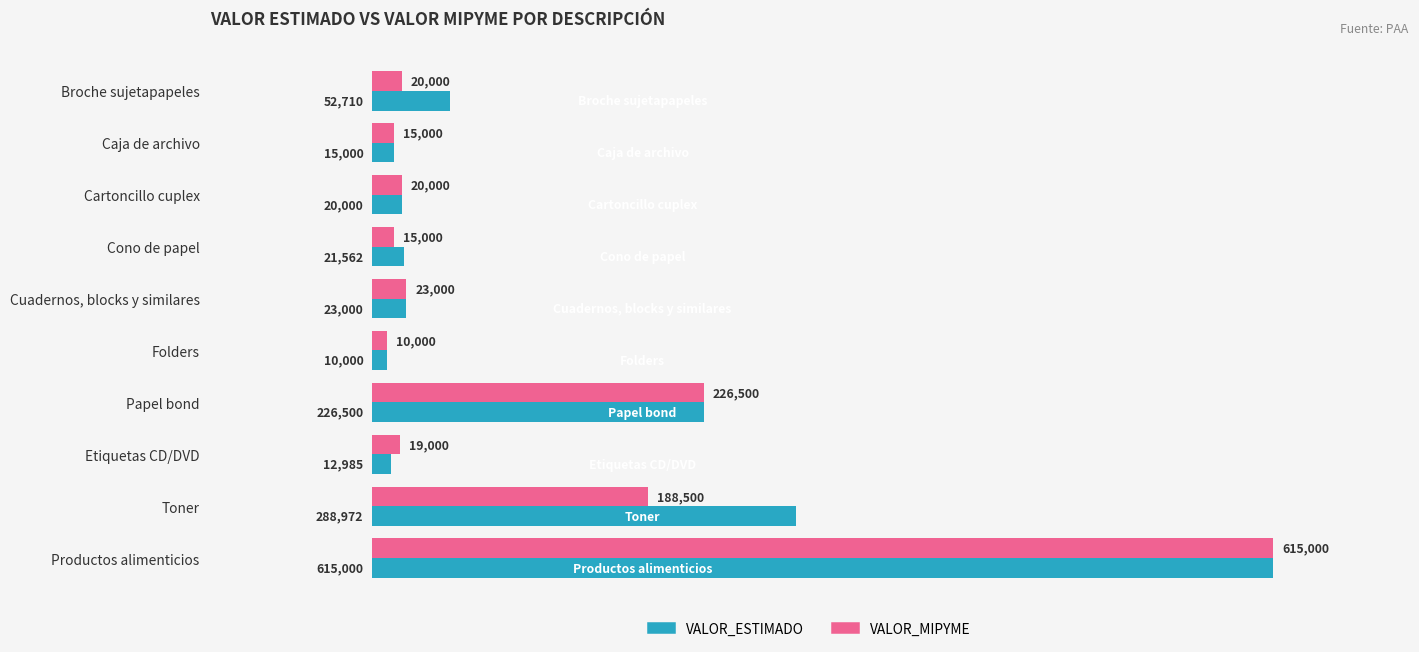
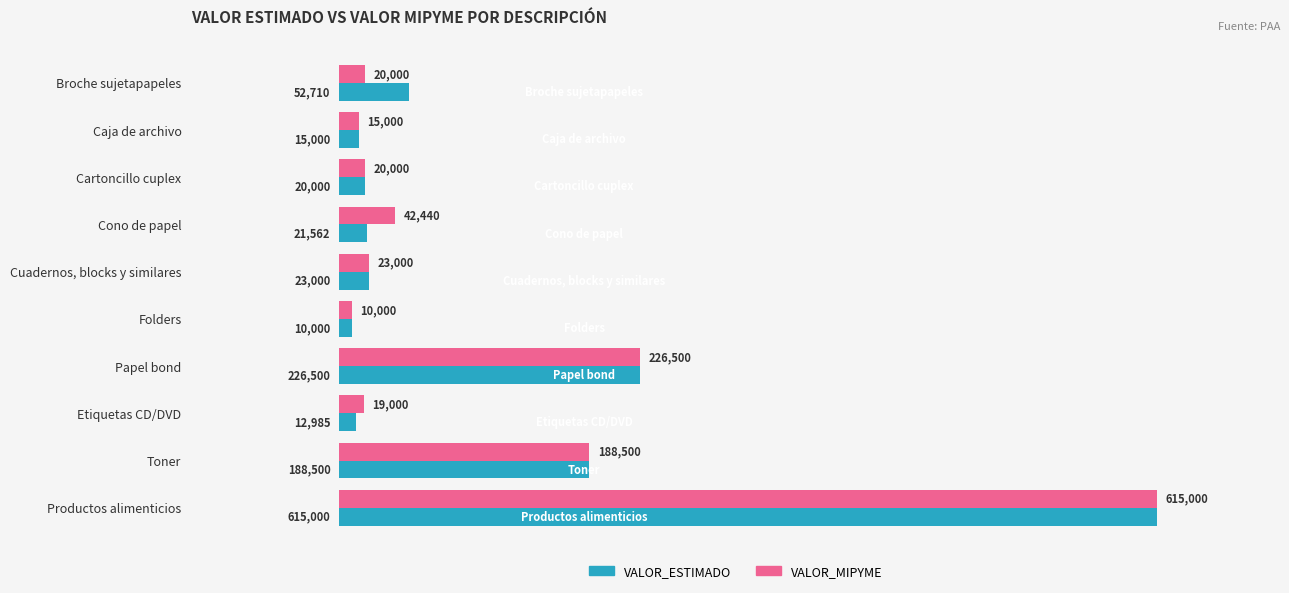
  {
    "VALOR_ESTIMADO": {
      "Folders": "10,000",
-     "Toner": "288,972"
+     "Toner": "188,500"
    },
    "VALOR_MIPYME": {
      "Broche sujetapapeles": "20,000",
      "Caja de archivo": "15,000",
      "Cartoncillo cuplex": "20,000",
-     "Cono de papel": "15,000",
+     "Cono de papel": "42,440",
      "Cuadernos, blocks y similares": "23,000",
      "Folders": "10,000",
      "Papel bond": "226,500",
      "Etiquetas CD/DVD": "19,000",
      "Toner": "188,500",
      "Productos alimenticios": "615,000"
    }
  }
